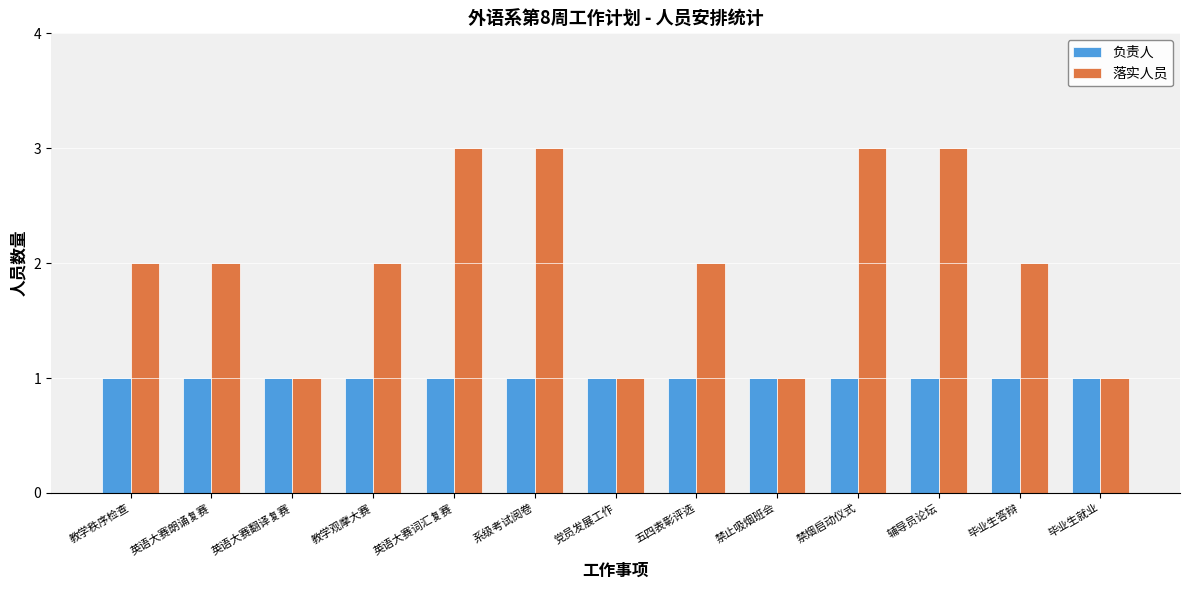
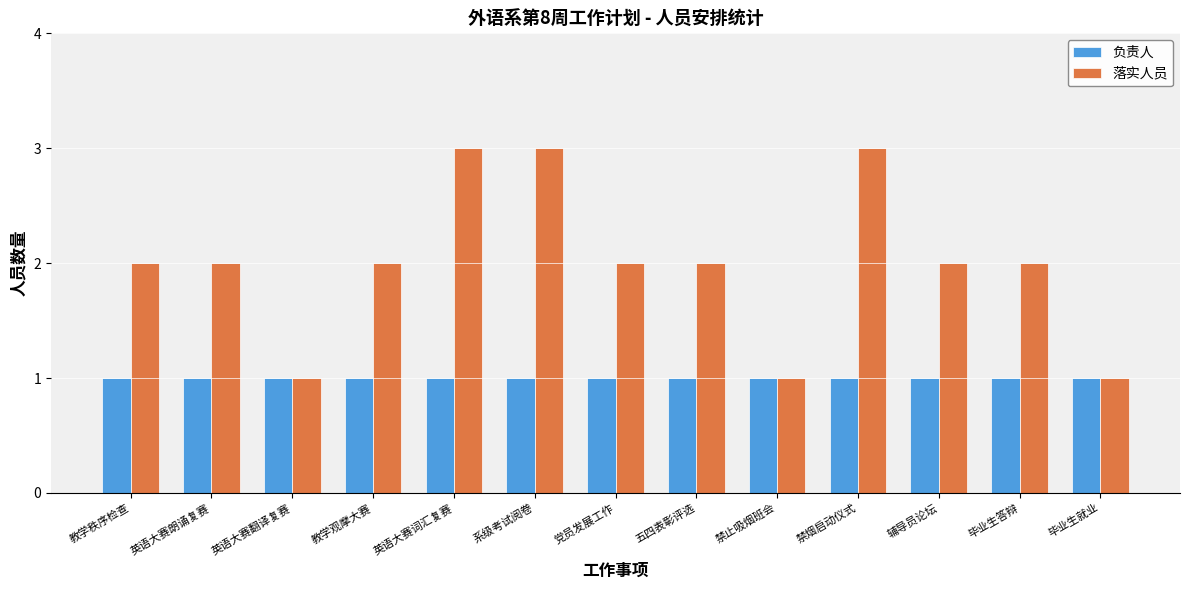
  {
    "负责人": {
      "教学秩序检查": 1,
      "英语大赛朗诵复赛": 1,
      "英语大赛翻译复赛": 1,
      "教学观摩大赛": 1,
      "英语大赛词汇复赛": 1,
      "系级考试阅卷": 1,
      "党员发展工作": 1,
      "五四表彰评选": 1,
      "禁止吸烟班会": 1,
      "禁烟启动仪式": 1,
      "辅导员论坛": 1,
      "毕业生答辩": 1,
      "毕业生就业": 1
    },
    "落实人员": {
      "教学秩序检查": 2,
      "英语大赛朗诵复赛": 2,
      "英语大赛翻译复赛": 1,
      "教学观摩大赛": 2,
      "英语大赛词汇复赛": 3,
      "系级考试阅卷": 3,
-     "党员发展工作": 1,
+     "党员发展工作": 2,
      "五四表彰评选": 2,
      "禁止吸烟班会": 1,
      "禁烟启动仪式": 3,
-     "辅导员论坛": 3,
+     "辅导员论坛": 2,
      "毕业生答辩": 2,
      "毕业生就业": 1
    }
  }
